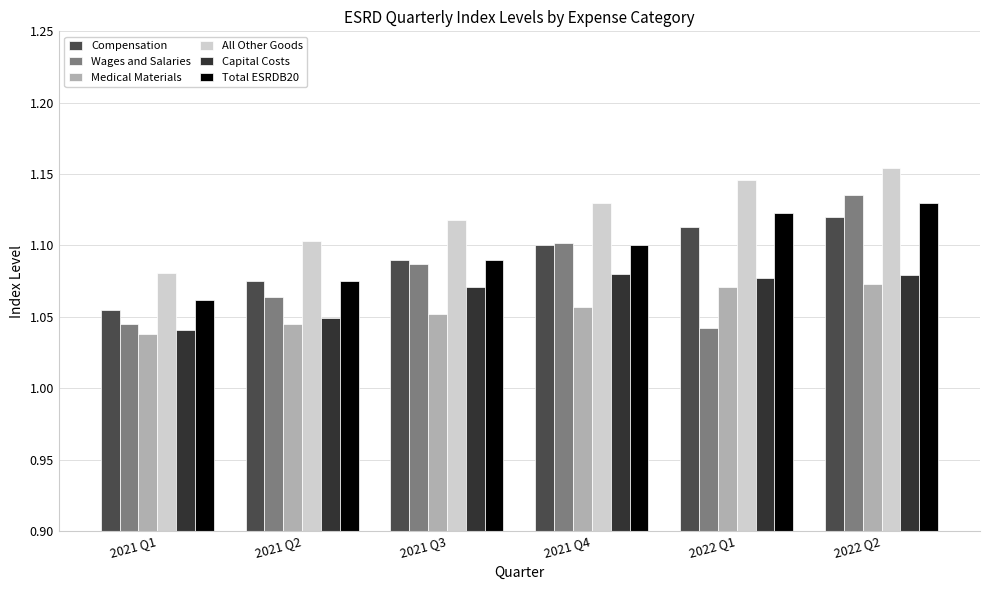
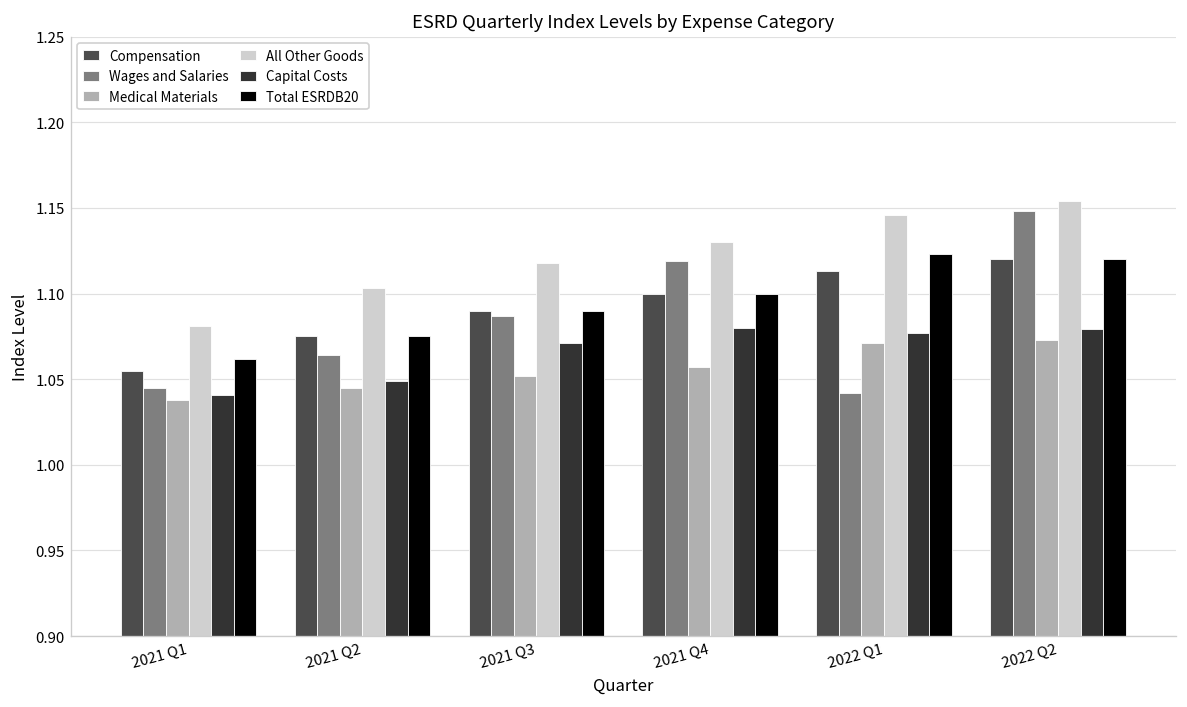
  {
    "Wages and Salaries": {
      "2021 Q1": 1.045,
      "2021 Q2": 1.064,
      "2021 Q3": 1.087,
-     "2021 Q4": 1.102,
+     "2021 Q4": 1.119,
      "2022 Q1": 1.042,
-     "2022 Q2": 1.135
+     "2022 Q2": 1.148
    },
    "Total ESRDB20": {
      "2021 Q1": 1.062,
      "2021 Q2": 1.075,
      "2021 Q3": 1.09,
      "2021 Q4": 1.10,
      "2022 Q1": 1.123,
-     "2022 Q2": 1.13
+     "2022 Q2": 1.12
    }
  }
